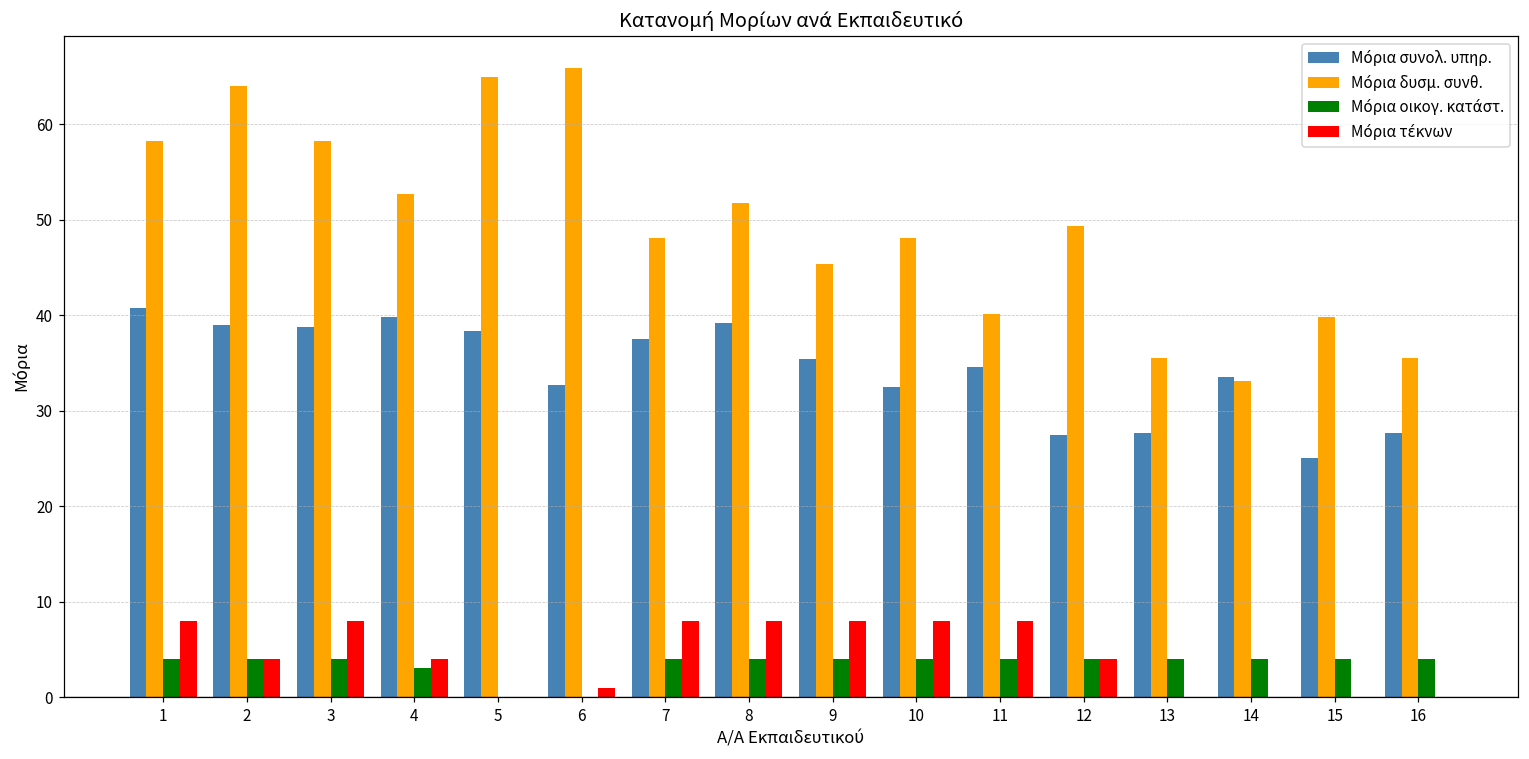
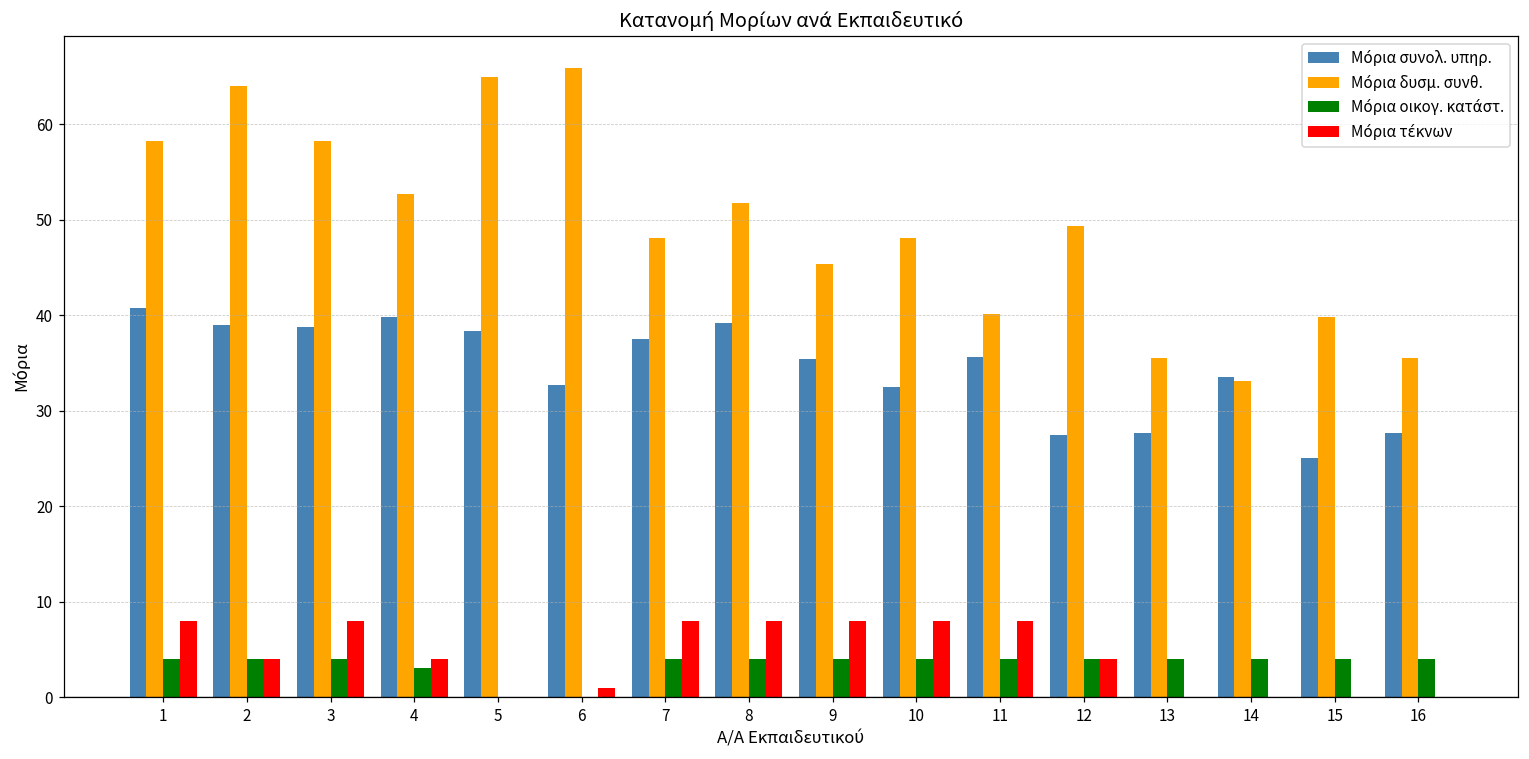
  {
    "Μόρια συνολ. υπηρ.": {
      "1": 41,
      "2": 39,
      "3": 39,
      "4": 40,
      "5": 38,
      "6": 33,
      "7": 38,
      "8": 39,
      "9": 35,
      "10": 33,
-     "11": 35,
+     "11": 36,
      "12": 28,
      "13": 28,
      "14": 34,
      "15": 25,
      "16": 28
    },
    "Μόρια δυσμ. συνθ.": {
      "1": 58,
      "2": 64,
      "3": 58,
      "4": 53,
      "5": 65,
      "6": 66,
      "7": 48,
      "8": 52,
      "9": 45,
      "10": 48,
      "11": 40,
      "12": 49,
      "13": 36,
      "14": 33,
      "15": 40,
      "16": 36
    },
    "Μόρια οικογ. κατάστ.": {
      "1": 4,
      "2": 4,
      "3": 4,
      "4": 3,
      "5": 0,
      "6": 0,
      "7": 4,
      "8": 4,
      "9": 4,
      "10": 4,
      "11": 4,
      "12": 4,
      "13": 4,
      "14": 4,
      "15": 4,
      "16": 4
    },
    "Μόρια τέκνων": {
      "1": 8,
      "2": 4,
      "3": 8,
      "4": 4,
      "5": 0,
      "6": 1,
      "7": 8,
      "8": 8,
      "9": 8,
      "10": 8,
      "11": 8,
      "12": 4,
      "13": 0,
      "14": 0,
      "15": 0,
      "16": 0
    }
  }
